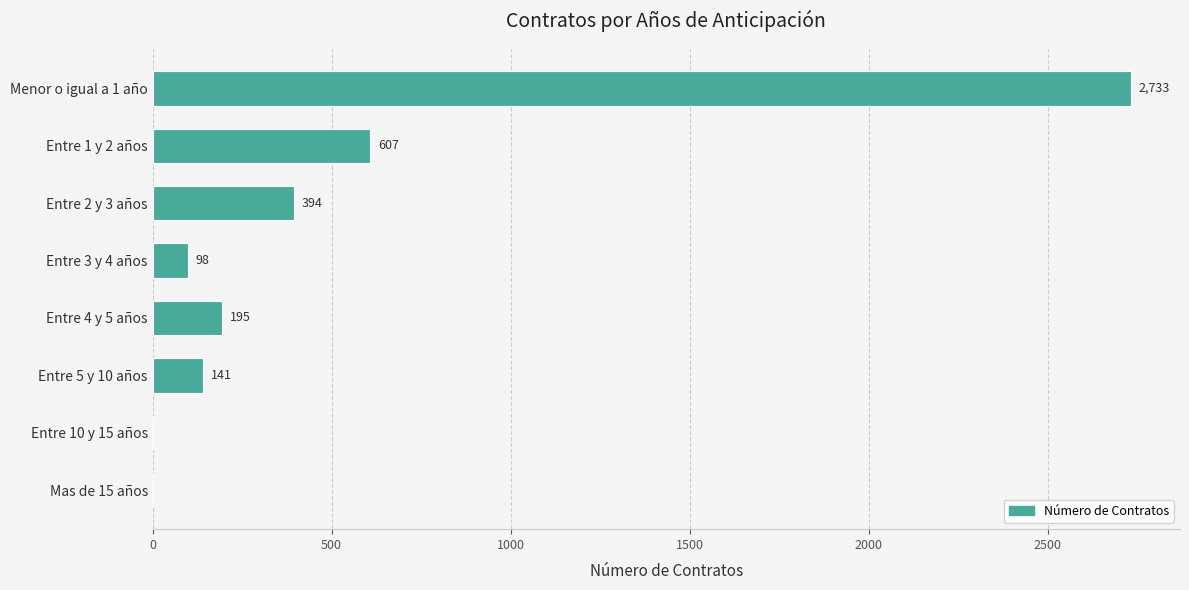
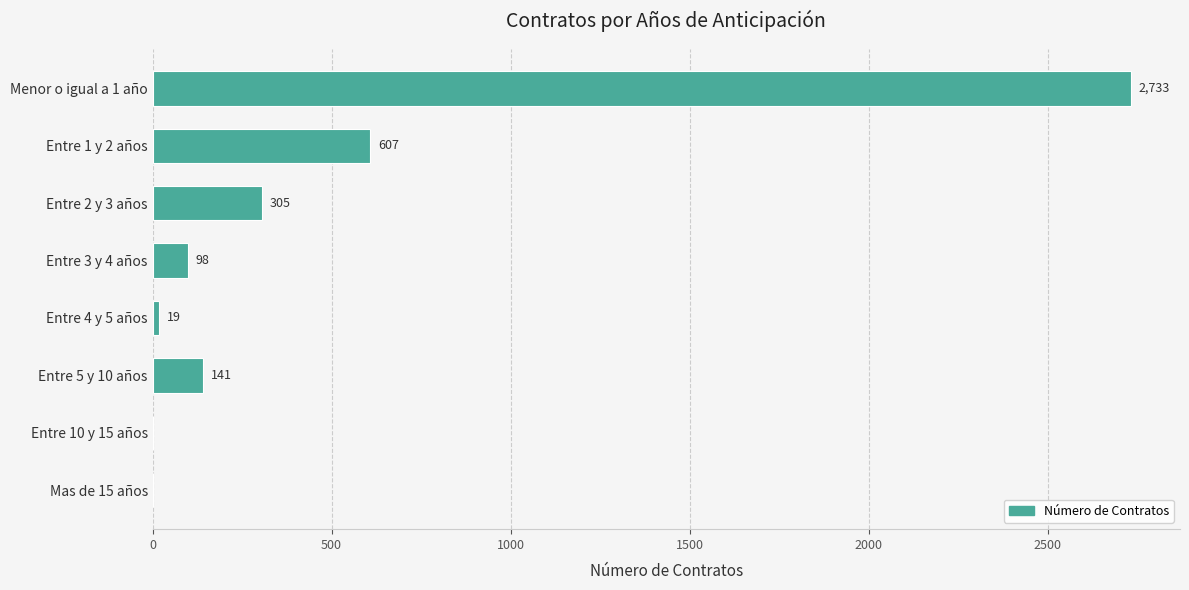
  {
    "Menor o igual a 1 año": "2,733",
    "Entre 1 y 2 años": "607",
-   "Entre 2 y 3 años": "394",
+   "Entre 2 y 3 años": "305",
    "Entre 3 y 4 años": "98",
-   "Entre 4 y 5 años": "195",
+   "Entre 4 y 5 años": "19",
    "Entre 5 y 10 años": "141"
  }
